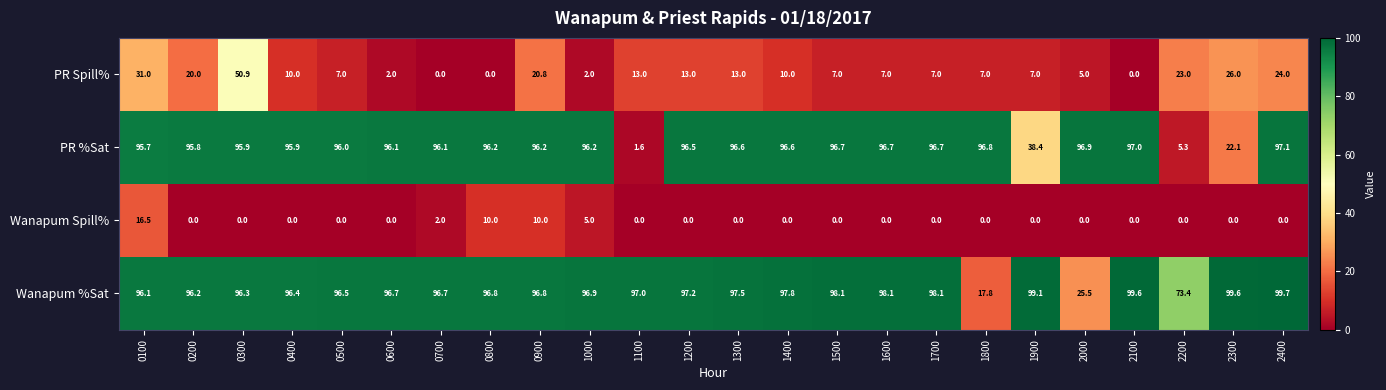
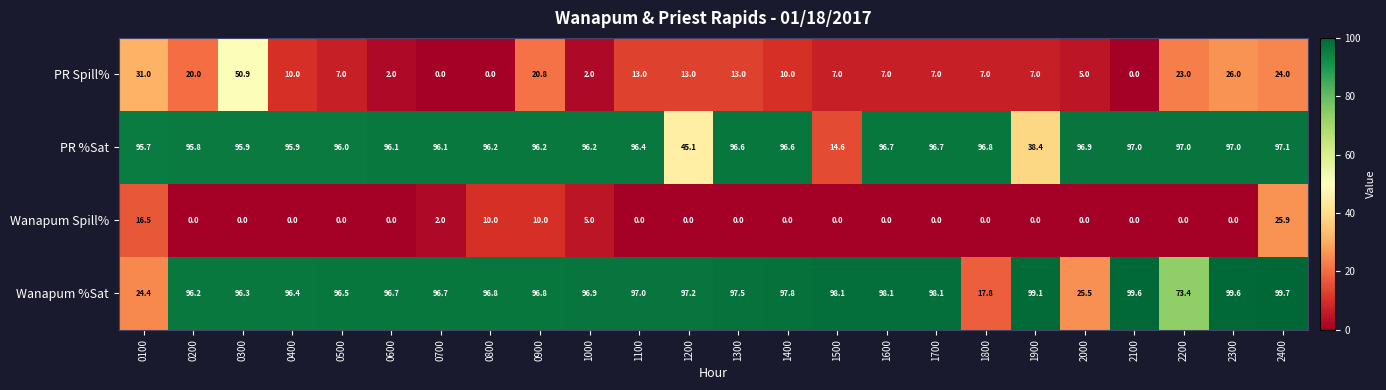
  {
    "PR Spill%": {
      "0100": 31.0,
      "0200": 20.0,
      "0300": 50.9,
      "0400": 10.0,
      "0500": 7.0,
      "0600": 2.0,
      "0700": 0.0,
      "0800": 0.0,
      "0900": 20.8,
      "1000": 2.0,
      "1100": 13.0,
      "1200": 13.0,
      "1300": 13.0,
      "1400": 10.0,
      "1500": 7.0,
      "1600": 7.0,
      "1700": 7.0,
      "1800": 7.0,
      "1900": 7.0,
      "2000": 5.0,
      "2100": 0.0,
      "2200": 23.0,
      "2300": 26.0,
      "2400": 24.0
    },
    "PR %Sat": {
      "0100": 95.7,
      "0200": 95.8,
      "0300": 95.9,
      "0400": 95.9,
      "0500": 96.0,
      "0600": 96.1,
      "0700": 96.1,
      "0800": 96.2,
      "0900": 96.2,
      "1000": 96.2,
-     "1100": 1.6,
-     "1200": 96.5,
+     "1100": 96.4,
+     "1200": 45.1,
      "1300": 96.6,
      "1400": 96.6,
-     "1500": 96.7,
+     "1500": 14.6,
      "1600": 96.7,
      "1700": 96.7,
      "1800": 96.8,
      "1900": 38.4,
      "2000": 96.9,
      "2100": 97.0,
-     "2200": 5.3,
-     "2300": 22.1,
+     "2200": 97.0,
+     "2300": 97.0,
      "2400": 97.1
    },
    "Wanapum Spill%": {
      "0100": 16.5,
      "0200": 0.0,
      "0300": 0.0,
      "0400": 0.0,
      "0500": 0.0,
      "0600": 0.0,
      "0700": 2.0,
      "0800": 10.0,
      "0900": 10.0,
      "1000": 5.0,
      "1100": 0.0,
      "1200": 0.0,
      "1300": 0.0,
      "1400": 0.0,
      "1500": 0.0,
      "1600": 0.0,
      "1700": 0.0,
      "1800": 0.0,
      "1900": 0.0,
      "2000": 0.0,
      "2100": 0.0,
      "2200": 0.0,
      "2300": 0.0,
-     "2400": 0.0
+     "2400": 25.9
    },
    "Wanapum %Sat": {
-     "0100": 96.1,
+     "0100": 24.4,
      "0200": 96.2,
      "0300": 96.3,
      "0400": 96.4,
      "0500": 96.5,
      "0600": 96.7,
      "0700": 96.7,
      "0800": 96.8,
      "0900": 96.8,
      "1000": 96.9,
      "1100": 97.0,
      "1200": 97.2,
      "1300": 97.5,
      "1400": 97.8,
      "1500": 98.1,
      "1600": 98.1,
      "1700": 98.1,
      "1800": 17.8,
      "1900": 99.1,
      "2000": 25.5,
      "2100": 99.6,
      "2200": 73.4,
      "2300": 99.6,
      "2400": 99.7
    }
  }
